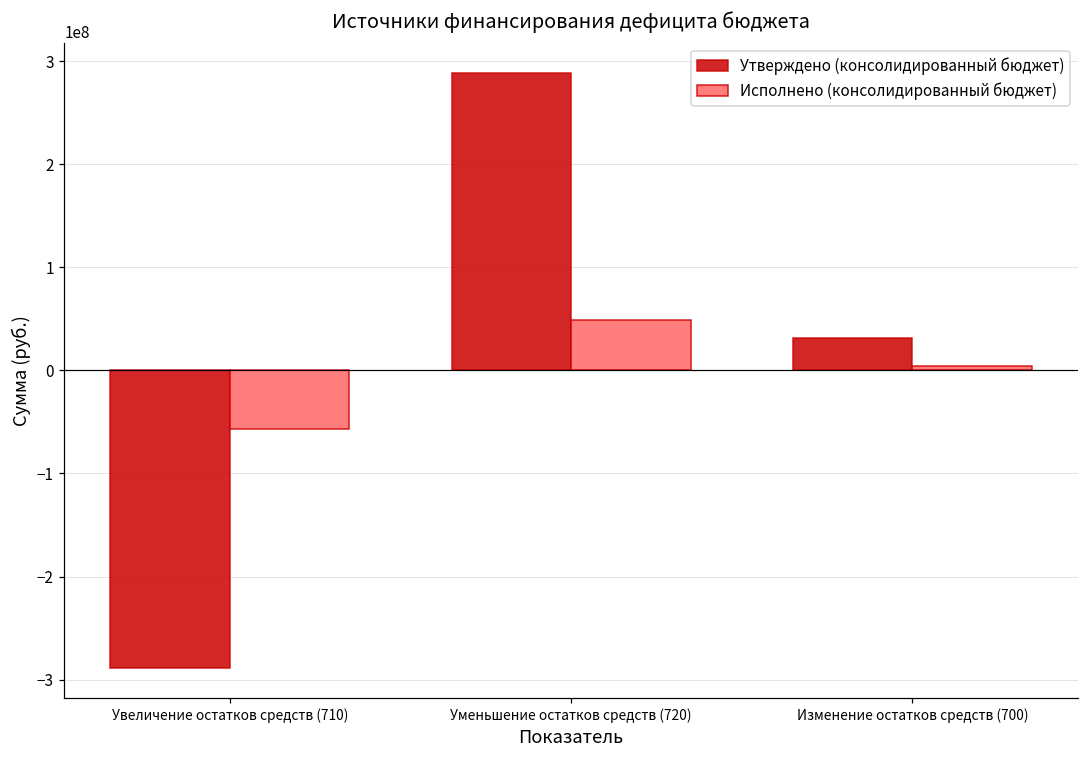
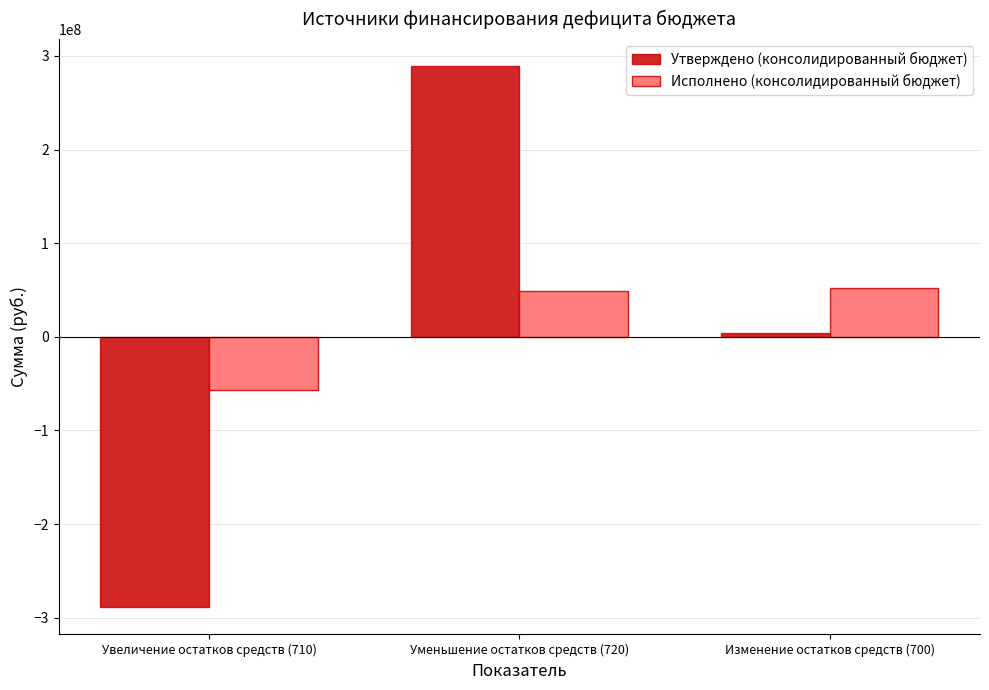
  {
    "Утверждено (консолидированный бюджет)": {
      "Увеличение остатков средств (710)": -290000000,
      "Уменьшение остатков средств (720)": 290000000,
-     "Изменение остатков средств (700)": 30000000
+     "Изменение остатков средств (700)": 0
    },
    "Исполнено (консолидированный бюджет)": {
      "Увеличение остатков средств (710)": -60000000,
      "Уменьшение остатков средств (720)": 50000000,
-     "Изменение остатков средств (700)": 0
+     "Изменение остатков средств (700)": 50000000
    }
  }
